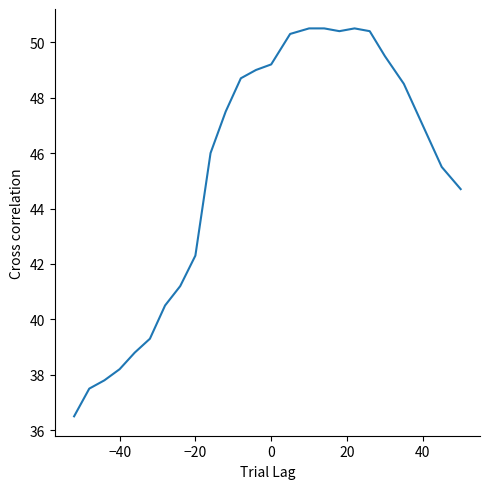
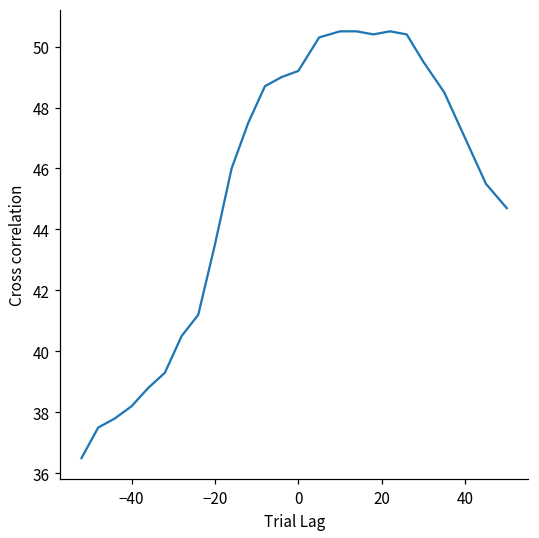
  {
    "−40": 38.2,
-   "−20": 42.3,
+   "−20": 43.5,
    "0": 49.2,
    "40": 47.0
  }
